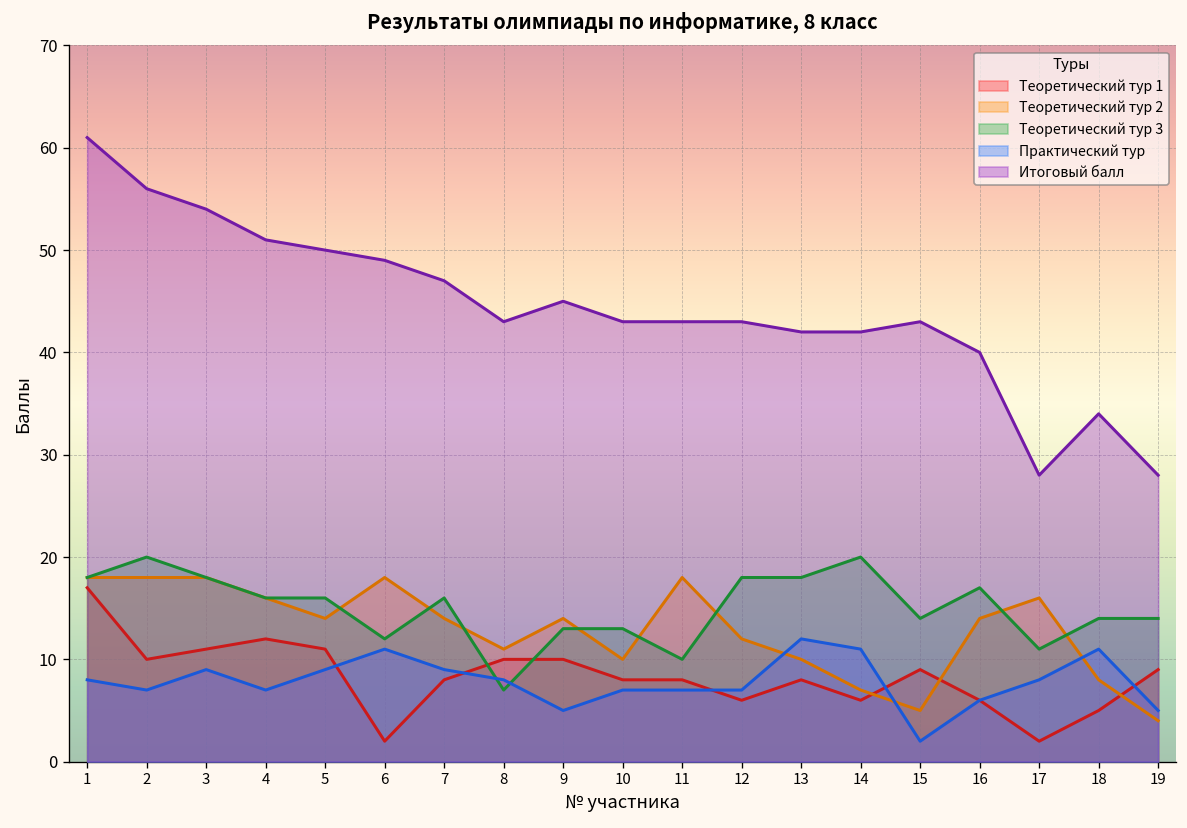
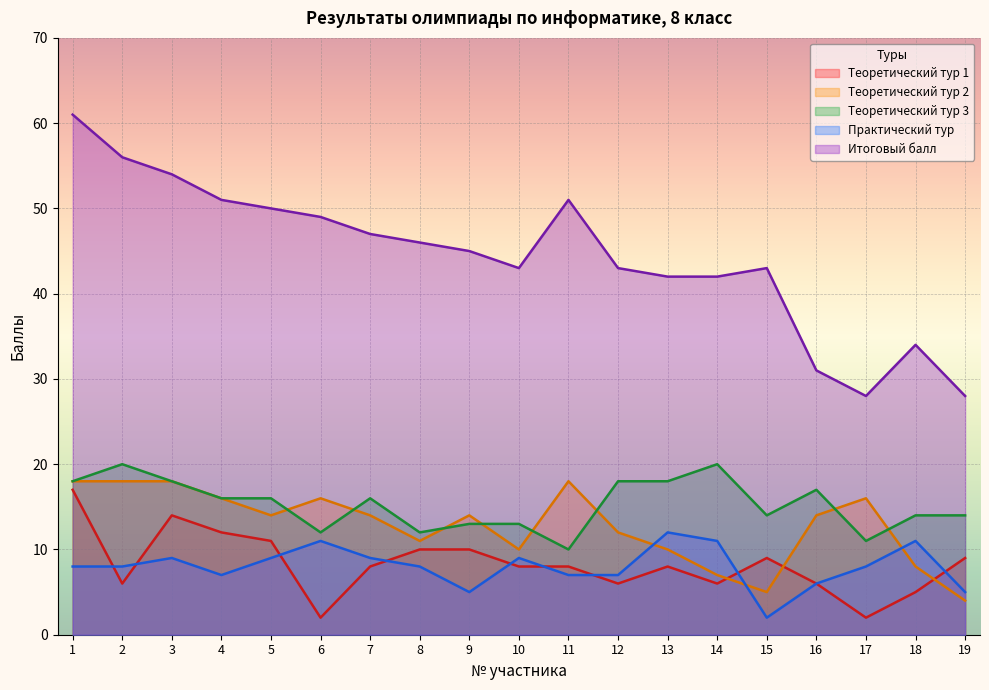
  {
    "Теоретический тур 1": {
      "1": 17,
-     "2": 10,
-     "3": 11,
+     "2": 6,
+     "3": 14,
      "4": 12,
      "5": 11,
      "6": 2,
      "7": 8,
      "8": 10,
      "9": 10,
      "10": 8,
      "11": 8,
      "12": 6,
      "13": 8,
      "14": 6,
      "15": 9,
      "17": 2,
      "18": 5,
      "19": 9
    },
    "Теоретический тур 2": {
      "2": 18,
      "5": 14,
-     "6": 18,
+     "6": 16,
      "7": 14,
      "8": 11,
      "9": 14,
      "10": 10,
      "11": 18,
      "12": 12,
      "13": 10,
      "14": 7,
      "15": 5,
      "16": 14,
      "17": 16,
      "18": 8,
      "19": 4
    },
    "Теоретический тур 3": {
      "2": 20,
      "5": 16,
      "6": 12,
      "7": 16,
-     "8": 7,
+     "8": 12,
      "9": 13,
      "10": 13,
      "11": 10,
      "12": 18,
      "13": 18,
      "14": 20,
      "15": 14,
      "16": 17,
      "17": 11,
      "18": 14,
      "19": 14
    },
    "Практический тур": {
      "1": 8,
-     "2": 7,
+     "2": 8,
      "3": 9,
      "4": 7,
      "5": 9,
      "6": 11,
      "7": 9,
      "8": 8,
      "9": 5,
-     "10": 7,
+     "10": 9,
      "11": 7,
      "12": 7,
      "13": 12,
      "14": 11,
      "15": 2,
      "17": 8,
      "18": 11,
      "19": 5
    },
    "Итоговый балл": {
      "1": 61,
      "2": 56,
      "3": 54,
      "4": 51,
      "5": 50,
      "6": 49,
      "7": 47,
-     "8": 43,
+     "8": 46,
      "9": 45,
      "10": 43,
-     "11": 43,
+     "11": 51,
      "12": 43,
      "13": 42,
      "14": 42,
      "15": 43,
-     "16": 40,
+     "16": 31,
      "17": 28,
      "18": 34,
      "19": 28
    }
  }
